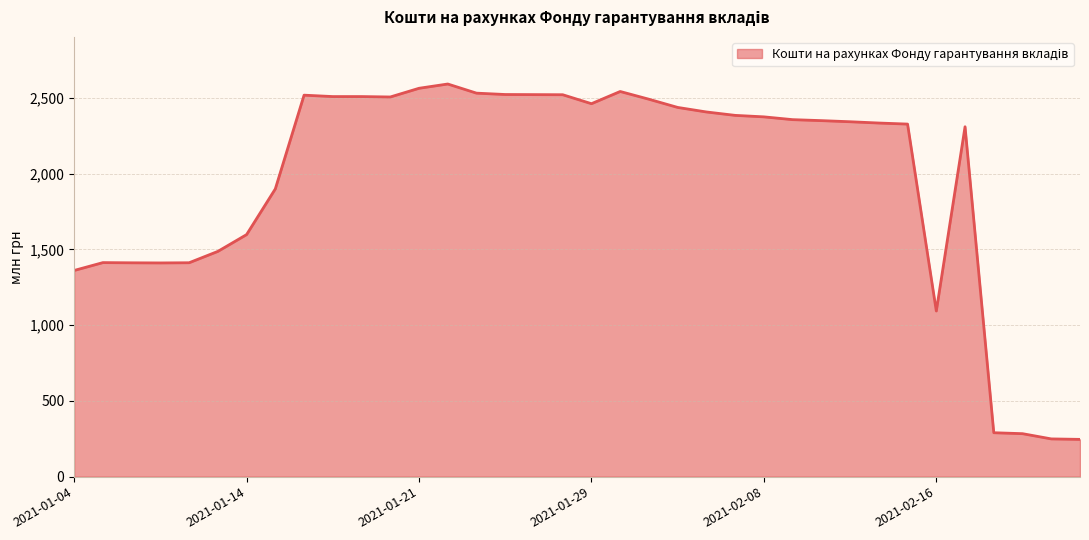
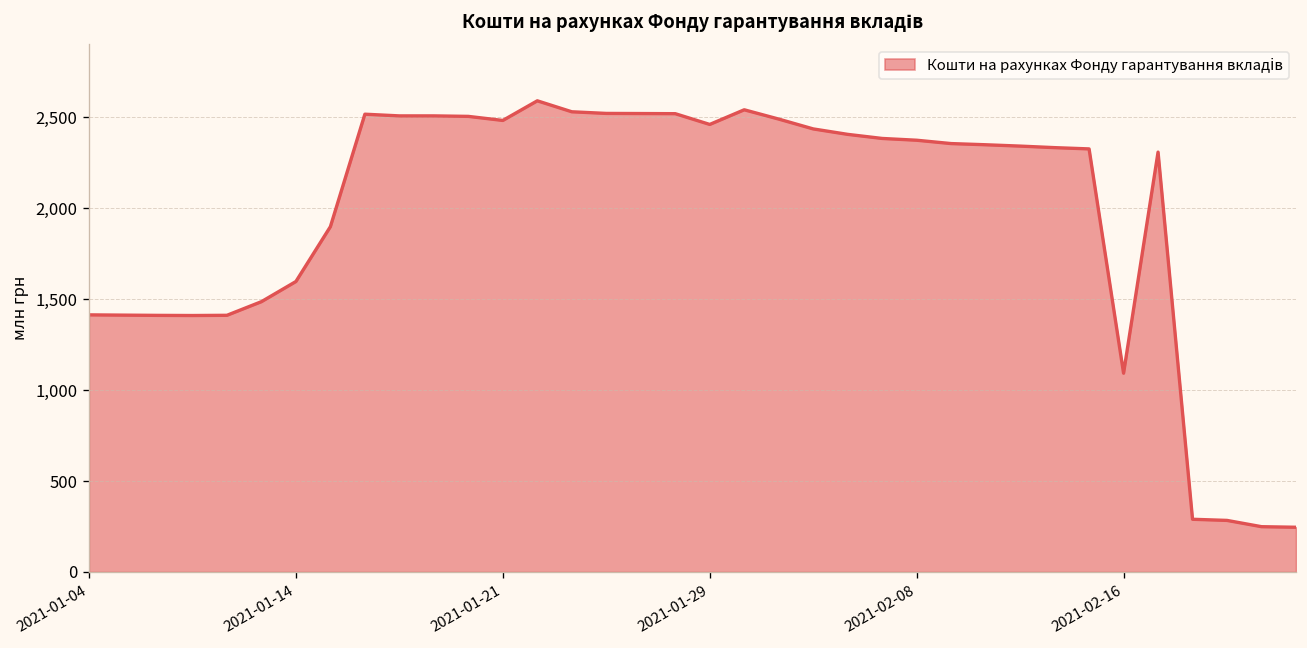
  {
-   "2021-01-04": "1,360",
+   "2021-01-04": "1,410",
    "2021-01-14": "1,600",
-   "2021-01-21": "2,560",
+   "2021-01-21": "2,480",
    "2021-01-29": "2,460",
    "2021-02-08": "2,370",
    "2021-02-16": "1,090"
  }
